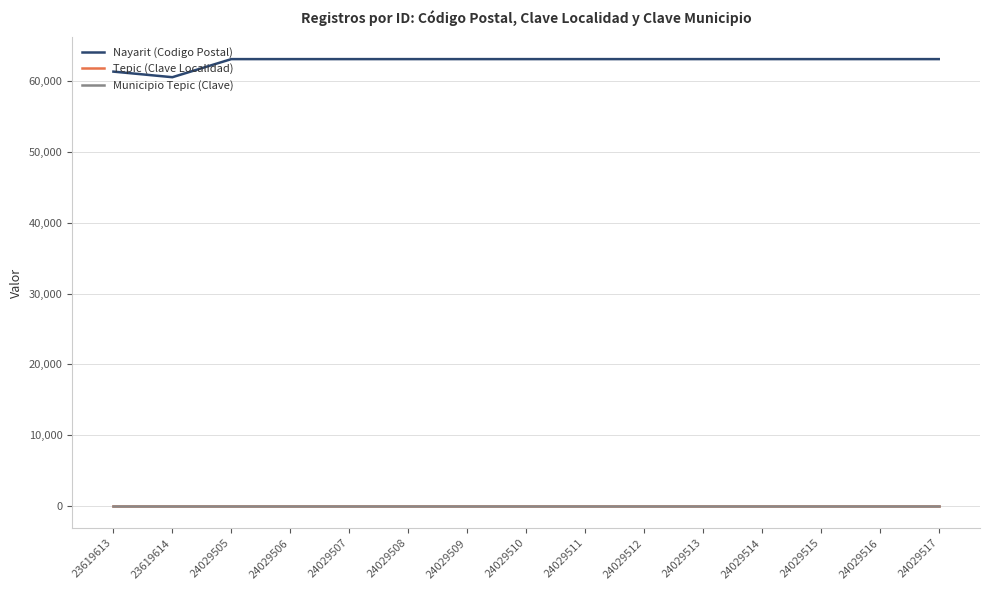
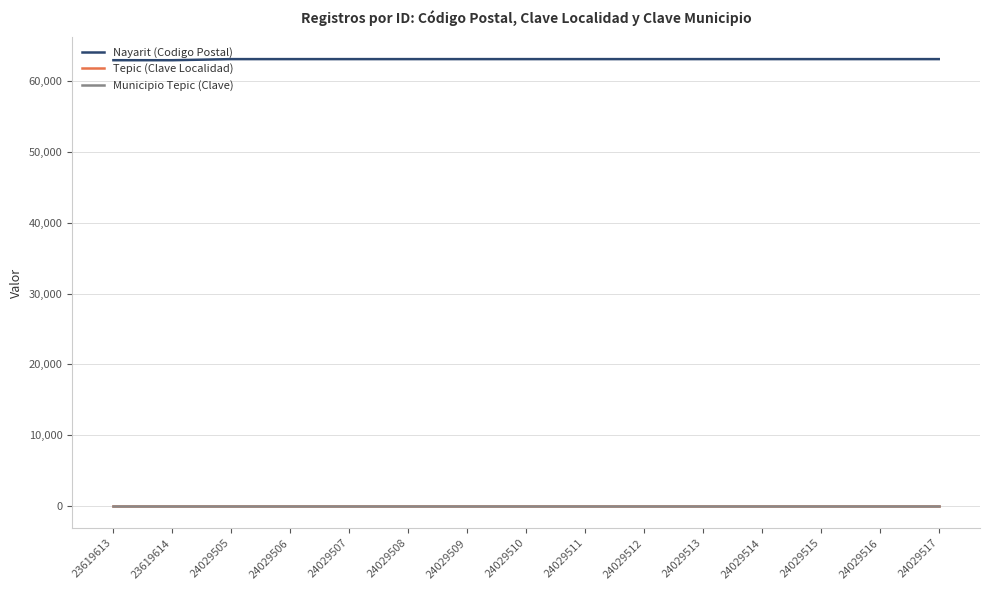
  {
    "Nayarit (Codigo Postal)": {
-     "23619613": "61,000",
-     "23619614": "61,000",
+     "23619613": "63,000",
+     "23619614": "63,000",
      "24029505": "63,000",
      "24029506": "63,000",
      "24029507": "63,000",
      "24029508": "63,000",
      "24029509": "63,000",
      "24029510": "63,000",
      "24029511": "63,000",
      "24029512": "63,000",
      "24029513": "63,000",
      "24029514": "63,000",
      "24029515": "63,000",
      "24029516": "63,000",
      "24029517": "63,000"
    },
    "Municipio Tepic (Clave)": {
      "23619613": "0",
      "23619614": "0",
      "24029505": "0",
      "24029506": "0",
      "24029507": "0",
      "24029508": "0",
      "24029509": "0",
      "24029510": "0",
      "24029511": "0",
      "24029512": "0",
      "24029513": "0",
      "24029514": "0",
      "24029515": "0",
      "24029516": "0",
      "24029517": "0"
    }
  }
